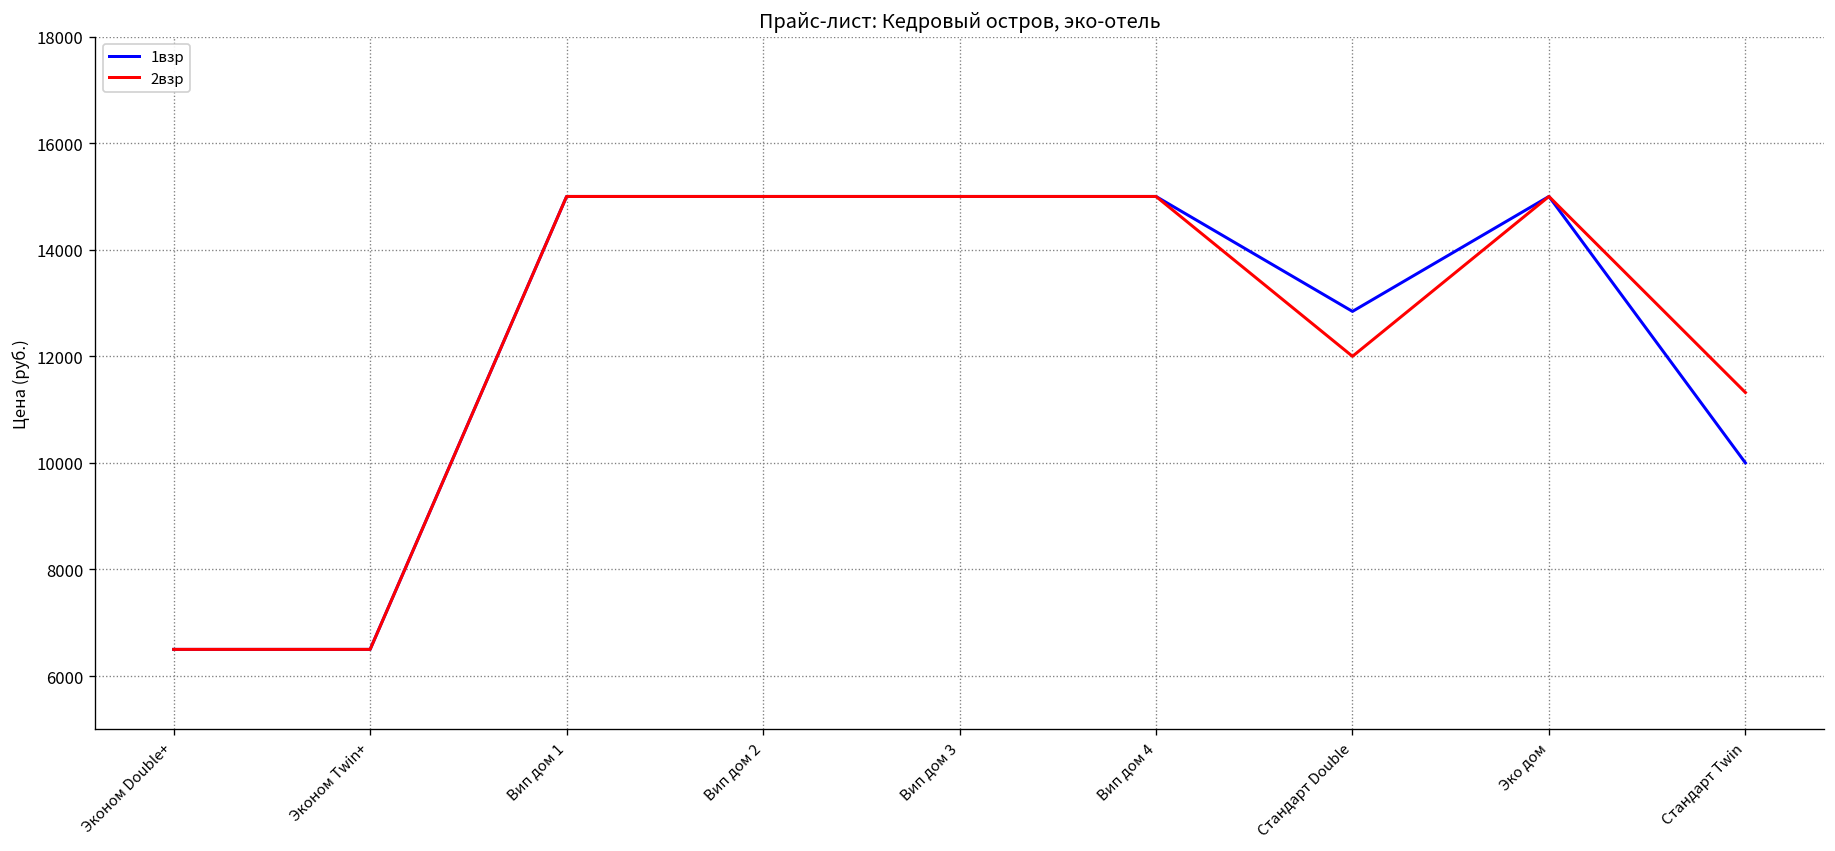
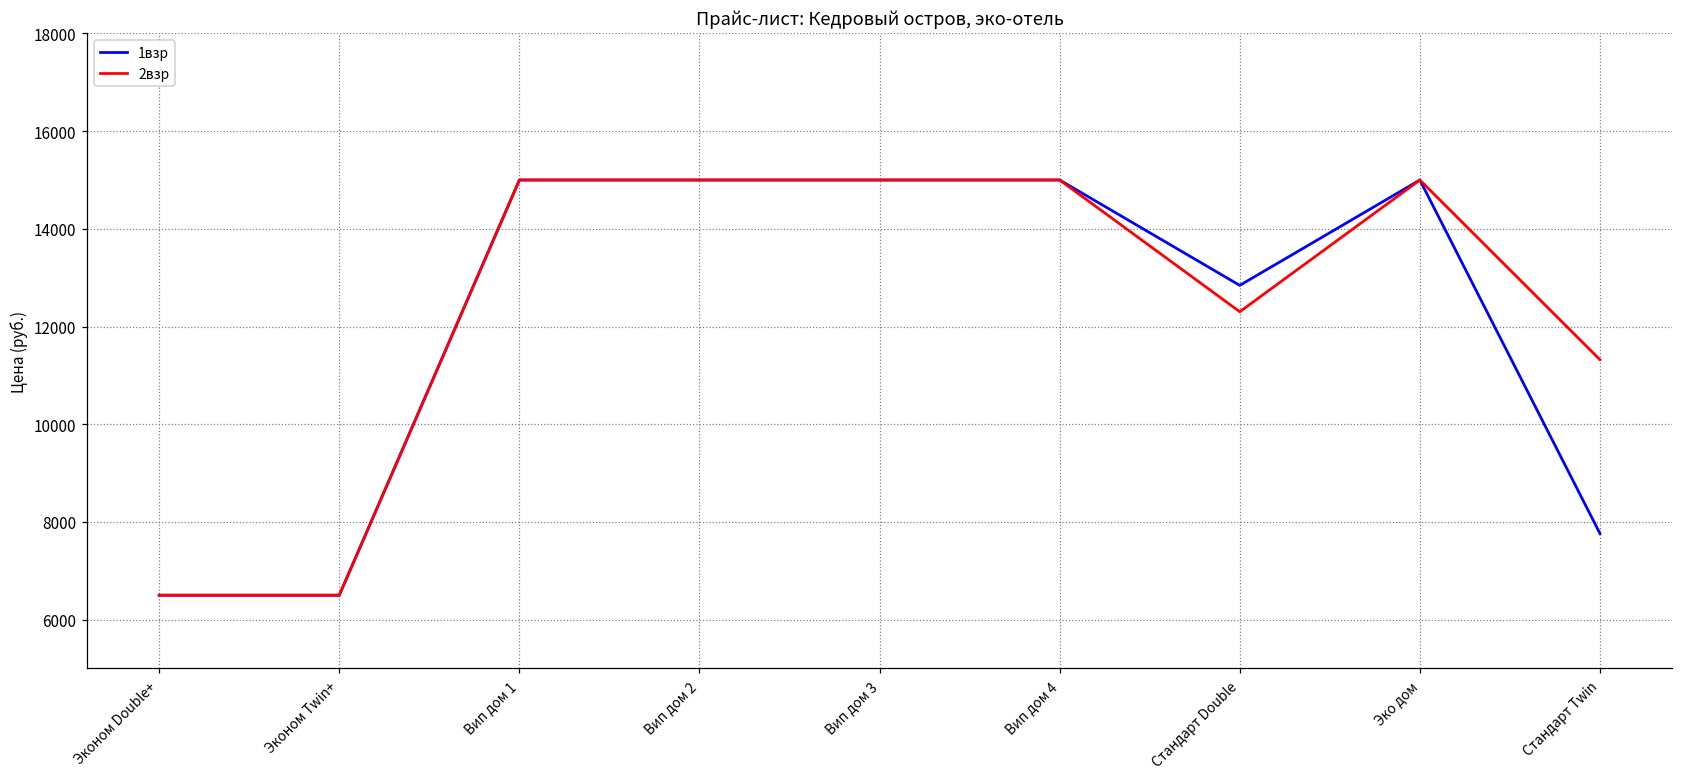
  {
    "1взр": {
      "Стандарт Double": 12800,
-     "Стандарт Twin": 10000
+     "Стандарт Twin": 7800
    },
    "2взр": {
-     "Стандарт Double": 12000,
+     "Стандарт Double": 12300,
      "Стандарт Twin": 11300
    }
  }
